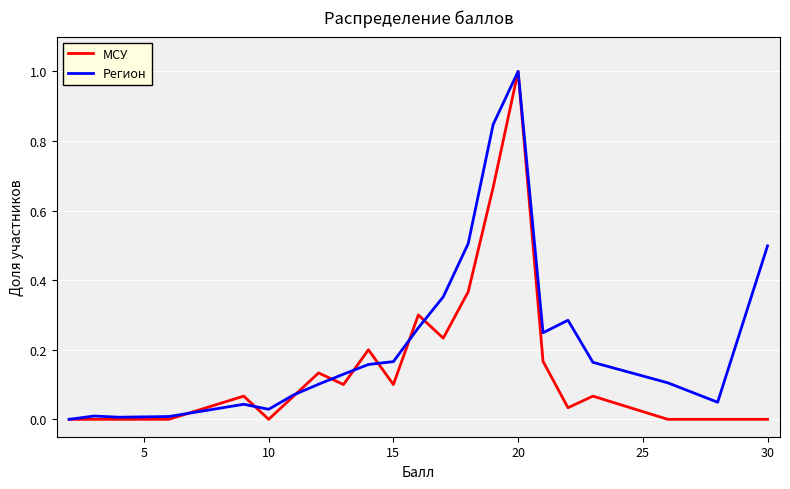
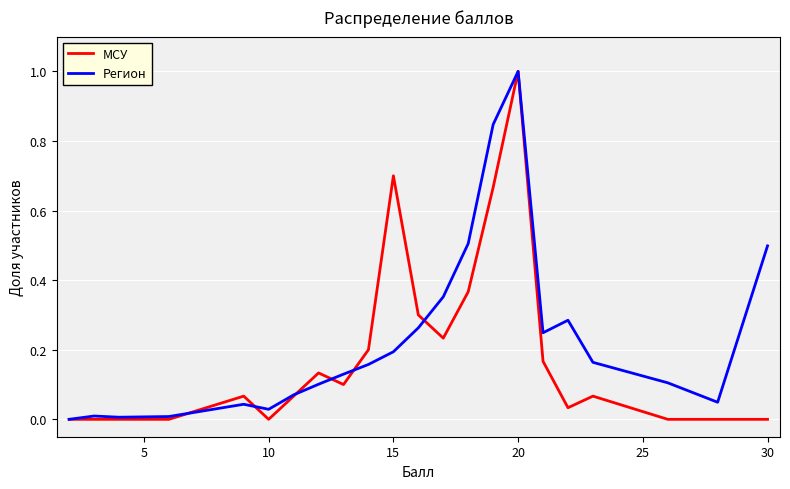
  {
    "МСУ": {
      "10": 0.0,
-     "15": 0.1,
+     "15": 0.7,
      "30": 0.0
    },
    "Регион": {
      "10": 0.03,
-     "15": 0.17,
+     "15": 0.19,
      "30": 0.50
    }
  }
